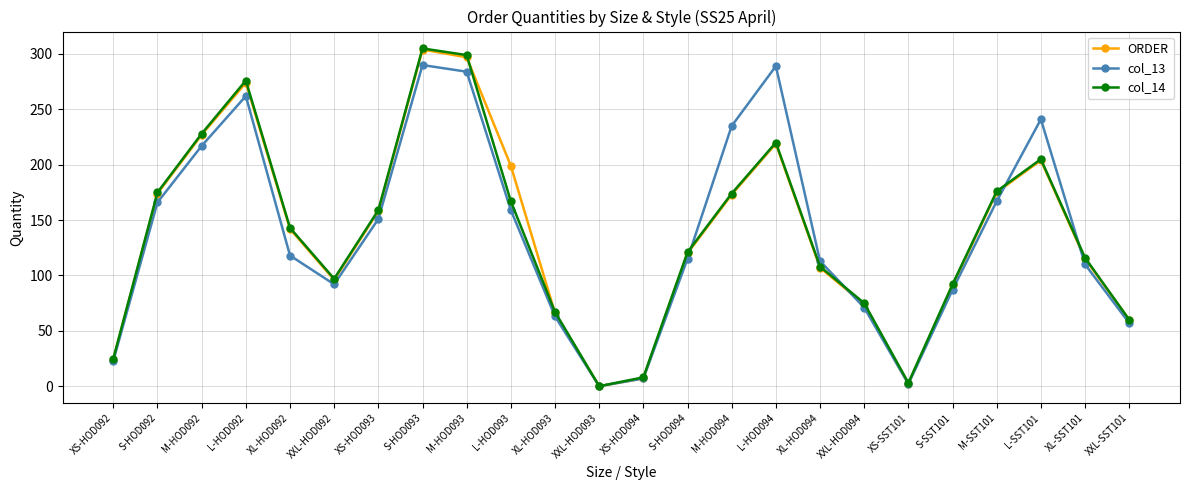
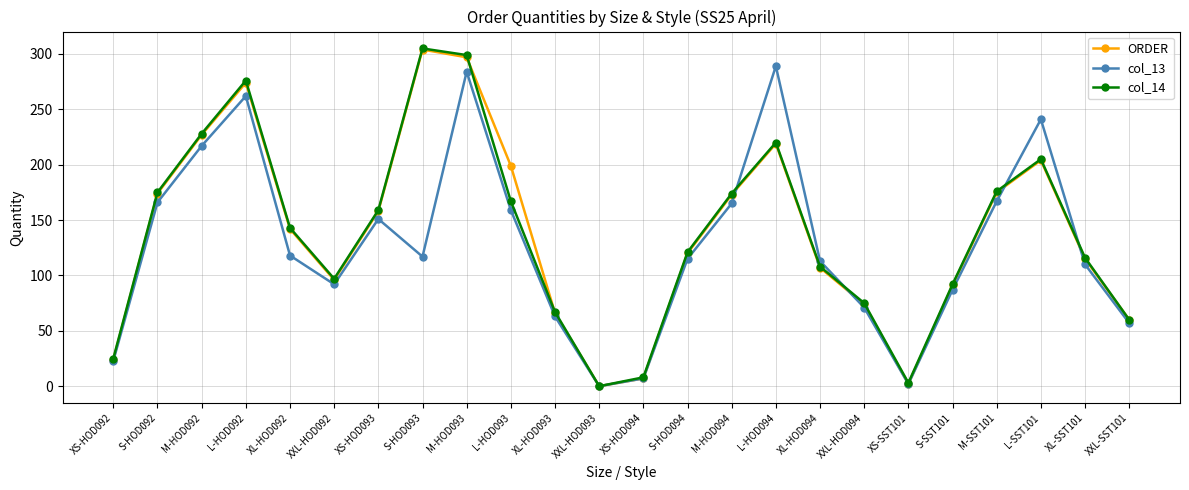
  {
    "ORDER": {
      "L-HOD093": 199
    },
    "col_13": {
      "S-HOD092": 166,
      "M-HOD092": 217,
      "L-HOD092": 262,
      "XL-HOD092": 118,
      "XXL-HOD092": 92,
      "XS-HOD093": 151,
-     "S-HOD093": 290,
+     "S-HOD093": 117,
      "M-HOD093": 284,
      "L-HOD093": 159,
      "XL-HOD093": 63,
      "S-HOD094": 115,
-     "M-HOD094": 235,
+     "M-HOD094": 165,
      "L-HOD094": 289,
      "XL-HOD094": 113,
      "XXL-HOD094": 71,
      "S-SST101": 87,
      "M-SST101": 167,
      "L-SST101": 241,
      "XL-SST101": 110,
      "XXL-SST101": 57
    },
    "col_14": {
      "L-HOD093": 167
    }
  }
